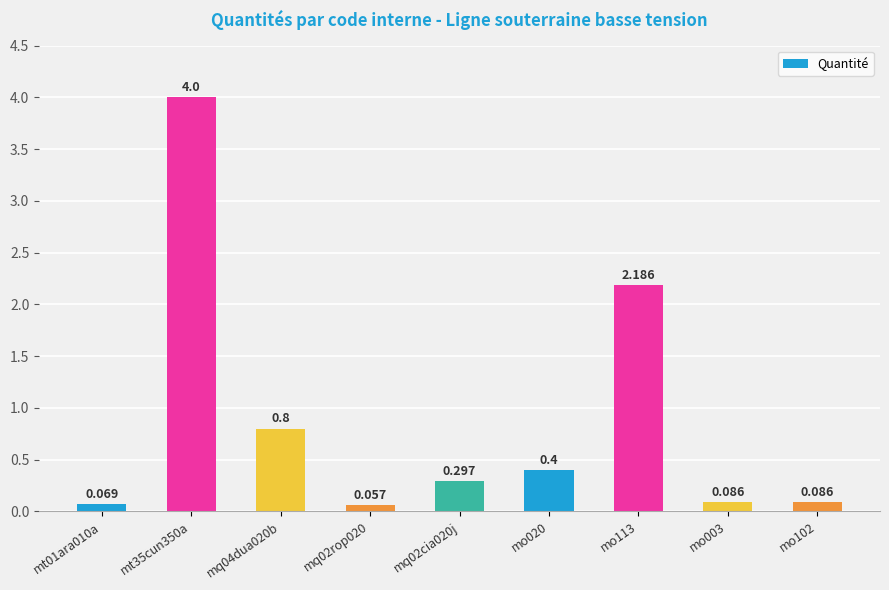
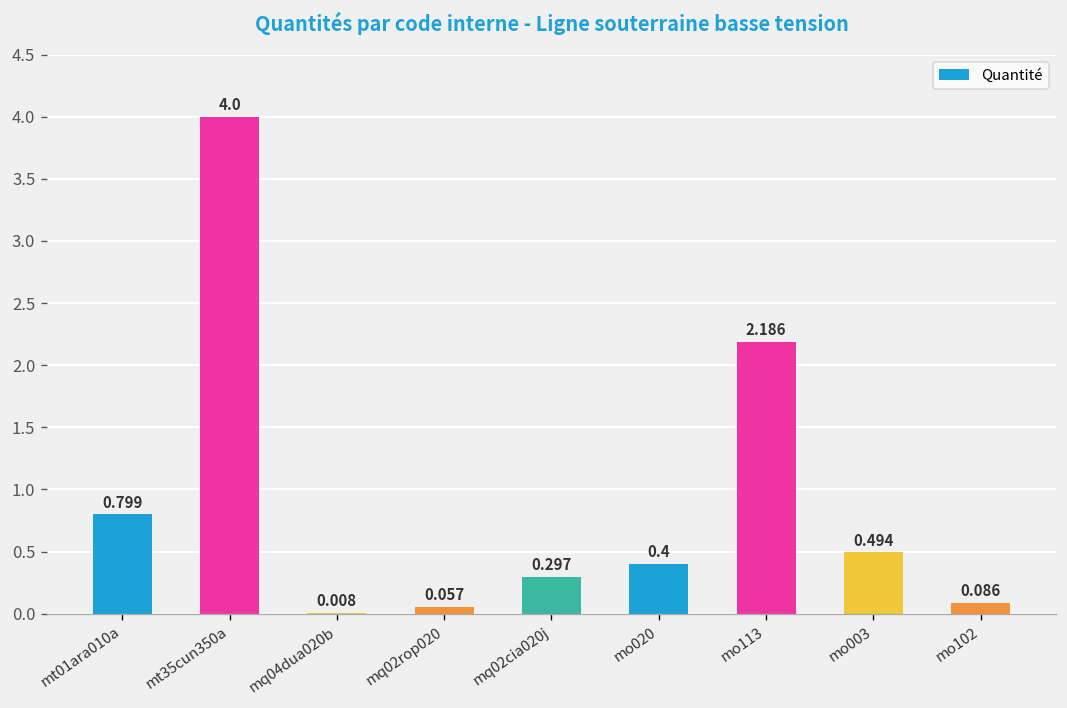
  {
-   "mt01ara010a": 0.069,
+   "mt01ara010a": 0.799,
    "mt35cun350a": 4.0,
-   "mq04dua020b": 0.8,
+   "mq04dua020b": 0.008,
    "mq02rop020": 0.057,
    "mq02cia020j": 0.297,
    "mo020": 0.4,
    "mo113": 2.186,
-   "mo003": 0.086,
+   "mo003": 0.494,
    "mo102": 0.086
  }
